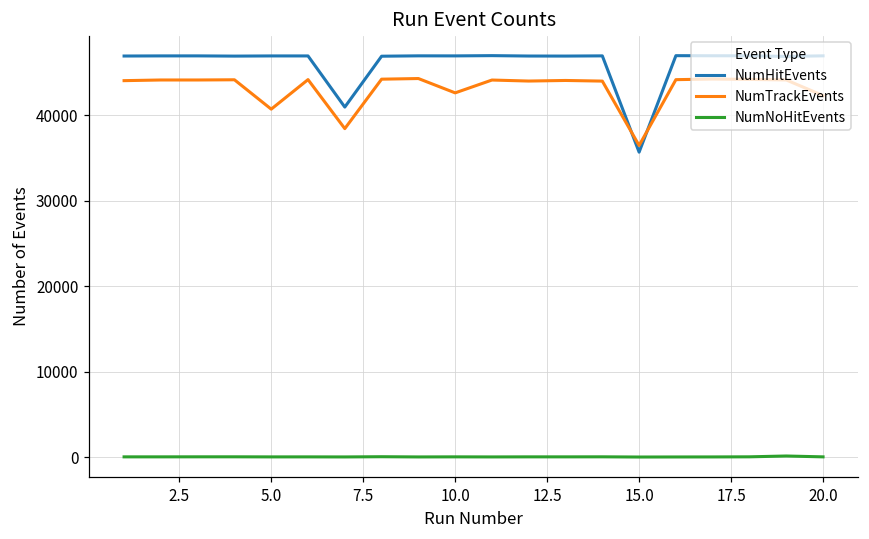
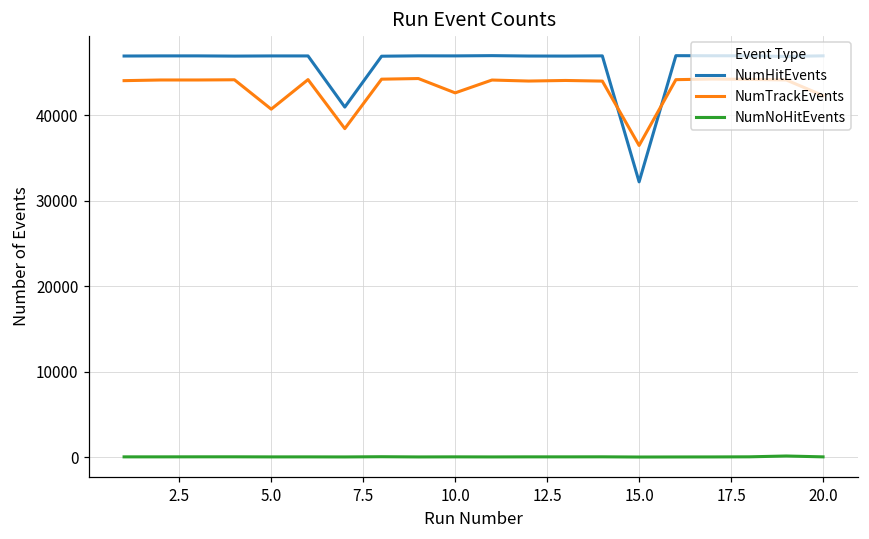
  {
    "NumHitEvents": {
      "5.0": 47000,
      "10.0": 47000,
-     "15.0": 36000
+     "15.0": 32000
    },
    "NumTrackEvents": {
      "5.0": 41000,
      "10.0": 43000,
      "15.0": 36000
    },
    "NumNoHitEvents": {
      "5.0": 0,
      "10.0": 0,
      "15.0": 0,
      "20.0": 0
    }
  }
